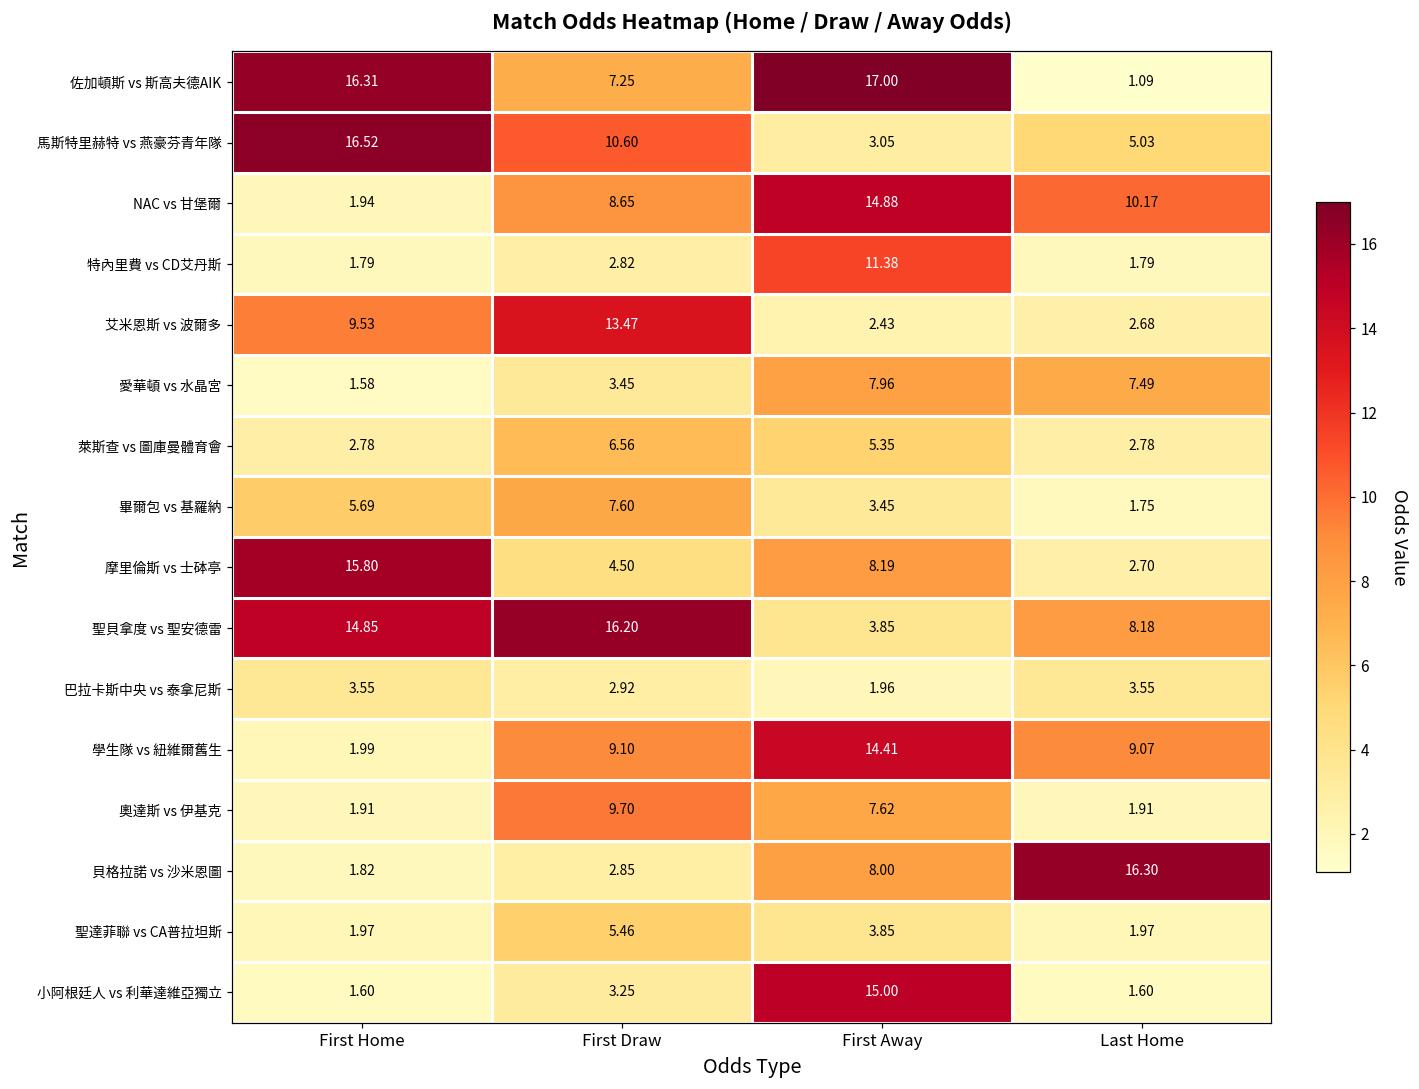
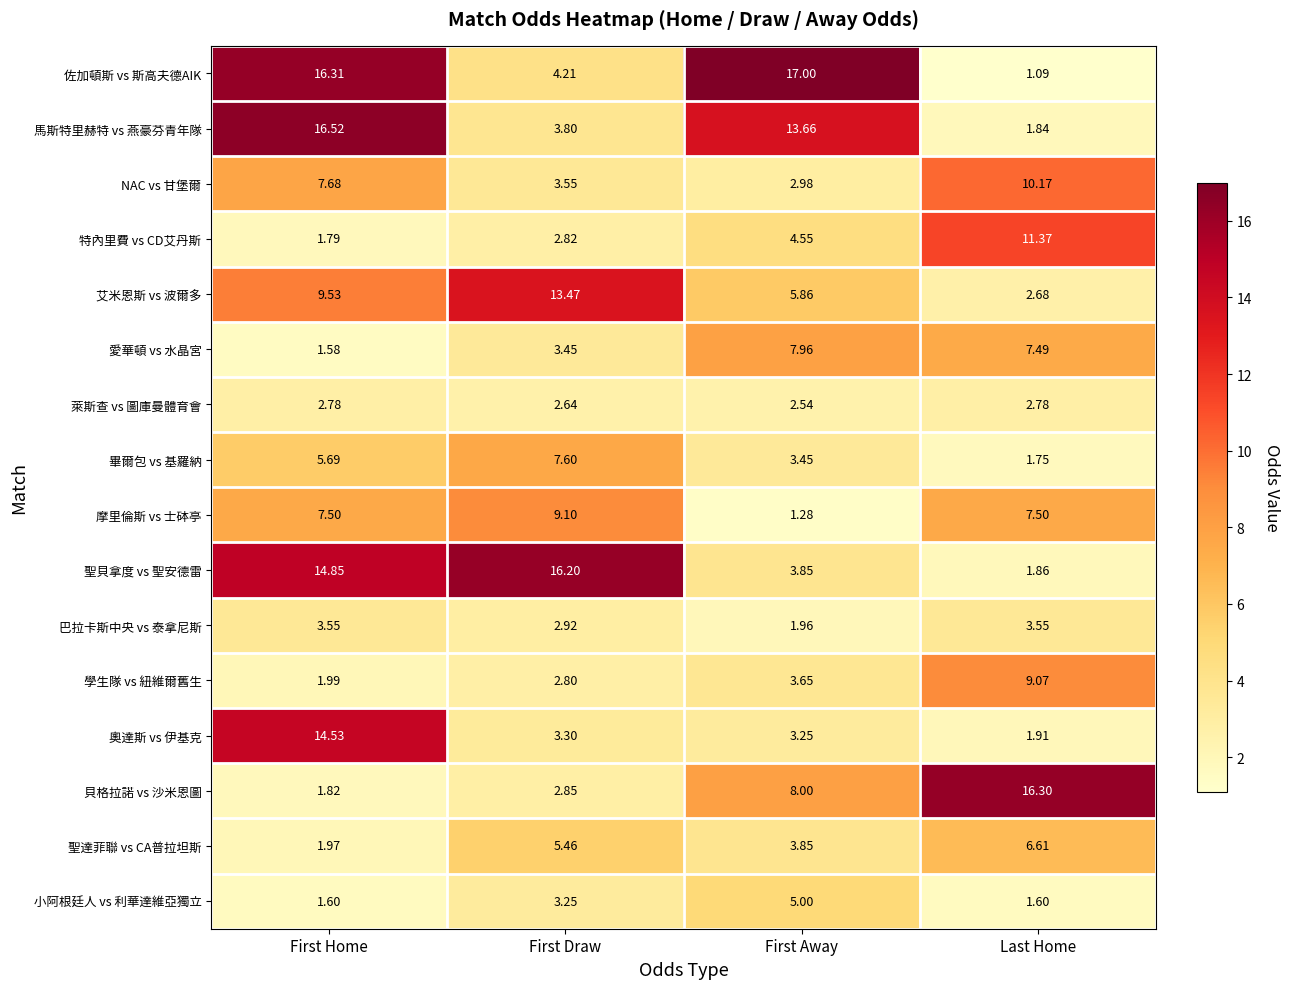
  {
    "佐加頓斯 vs 斯高夫德AIK": {
      "First Home": 16.31,
-     "First Draw": 7.25,
+     "First Draw": 4.21,
      "First Away": 17.00,
      "Last Home": 1.09
    },
    "馬斯特里赫特 vs 燕豪芬青年隊": {
      "First Home": 16.52,
-     "First Draw": 10.60,
-     "First Away": 3.05,
-     "Last Home": 5.03
+     "First Draw": 3.80,
+     "First Away": 13.66,
+     "Last Home": 1.84
    },
    "NAC vs 甘堡爾": {
-     "First Home": 1.94,
-     "First Draw": 8.65,
-     "First Away": 14.88,
+     "First Home": 7.68,
+     "First Draw": 3.55,
+     "First Away": 2.98,
      "Last Home": 10.17
    },
    "特內里費 vs CD艾丹斯": {
      "First Home": 1.79,
      "First Draw": 2.82,
-     "First Away": 11.38,
-     "Last Home": 1.79
+     "First Away": 4.55,
+     "Last Home": 11.37
    },
    "艾米恩斯 vs 波爾多": {
      "First Home": 9.53,
      "First Draw": 13.47,
-     "First Away": 2.43,
+     "First Away": 5.86,
      "Last Home": 2.68
    },
    "愛華頓 vs 水晶宮": {
      "First Home": 1.58,
      "First Draw": 3.45,
      "First Away": 7.96,
      "Last Home": 7.49
    },
    "萊斯查 vs 圖庫曼體育會": {
      "First Home": 2.78,
-     "First Draw": 6.56,
-     "First Away": 5.35,
+     "First Draw": 2.64,
+     "First Away": 2.54,
      "Last Home": 2.78
    },
    "畢爾包 vs 基羅納": {
      "First Home": 5.69,
      "First Draw": 7.60,
      "First Away": 3.45,
      "Last Home": 1.75
    },
    "摩里倫斯 vs 士砵亭": {
-     "First Home": 15.80,
-     "First Draw": 4.50,
-     "First Away": 8.19,
-     "Last Home": 2.70
+     "First Home": 7.50,
+     "First Draw": 9.10,
+     "First Away": 1.28,
+     "Last Home": 7.50
    },
    "聖貝拿度 vs 聖安德雷": {
      "First Home": 14.85,
      "First Draw": 16.20,
      "First Away": 3.85,
-     "Last Home": 8.18
+     "Last Home": 1.86
    },
    "巴拉卡斯中央 vs 泰拿尼斯": {
      "First Home": 3.55,
      "First Draw": 2.92,
      "First Away": 1.96,
      "Last Home": 3.55
    },
    "學生隊 vs 紐維爾舊生": {
      "First Home": 1.99,
-     "First Draw": 9.10,
-     "First Away": 14.41,
+     "First Draw": 2.80,
+     "First Away": 3.65,
      "Last Home": 9.07
    },
    "奧達斯 vs 伊基克": {
-     "First Home": 1.91,
-     "First Draw": 9.70,
-     "First Away": 7.62,
+     "First Home": 14.53,
+     "First Draw": 3.30,
+     "First Away": 3.25,
      "Last Home": 1.91
    },
    "貝格拉諾 vs 沙米恩圖": {
      "First Home": 1.82,
      "First Draw": 2.85,
      "First Away": 8.00,
      "Last Home": 16.30
    },
    "聖達菲聯 vs CA普拉坦斯": {
      "First Home": 1.97,
      "First Draw": 5.46,
      "First Away": 3.85,
-     "Last Home": 1.97
+     "Last Home": 6.61
    },
    "小阿根廷人 vs 利華達維亞獨立": {
      "First Home": 1.60,
      "First Draw": 3.25,
-     "First Away": 15.00,
+     "First Away": 5.00,
      "Last Home": 1.60
    }
  }
